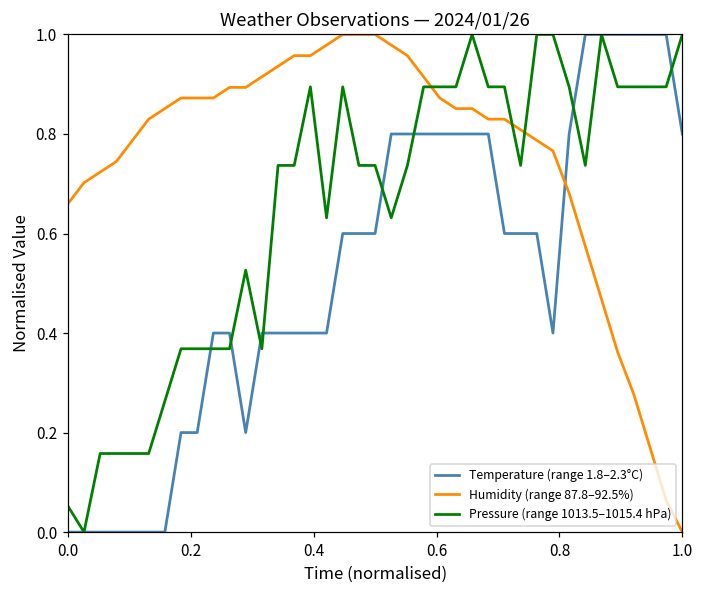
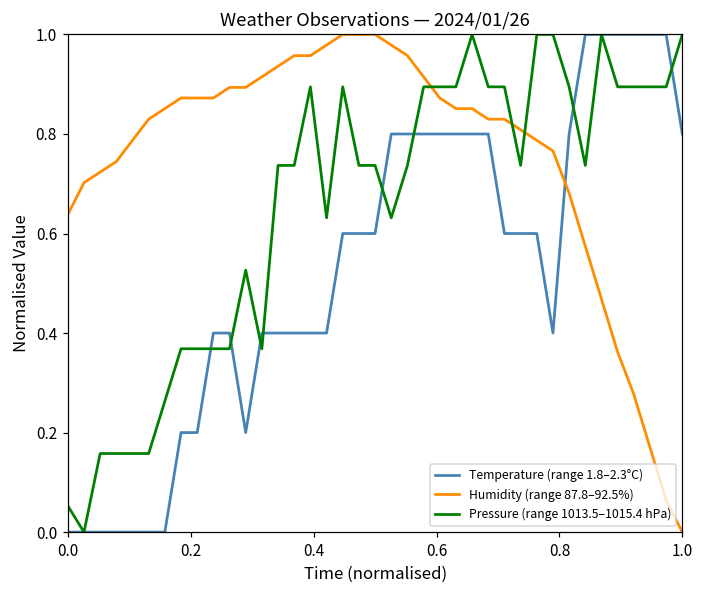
  {
    "Temperature (range 1.8–2.3°C)": {
      "0.0": 0.00,
      "1.0": 0.80
    },
    "Humidity (range 87.8–92.5%)": {
-     "0.0": 0.66,
+     "0.0": 0.64,
      "1.0": 0.00
    },
    "Pressure (range 1013.5–1015.4 hPa)": {
      "0.0": 0.05,
      "1.0": 1.00
    }
  }
